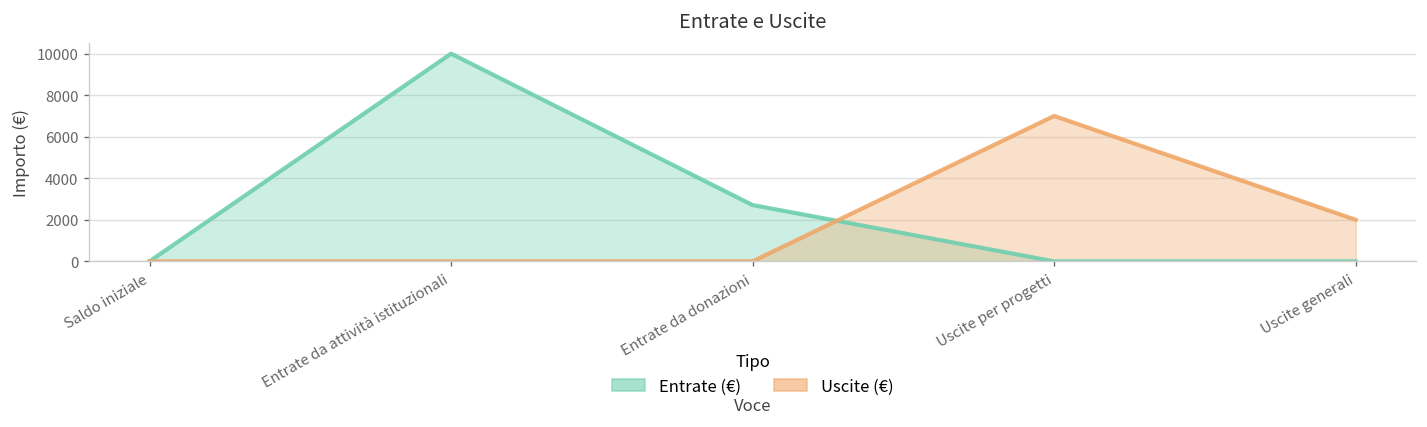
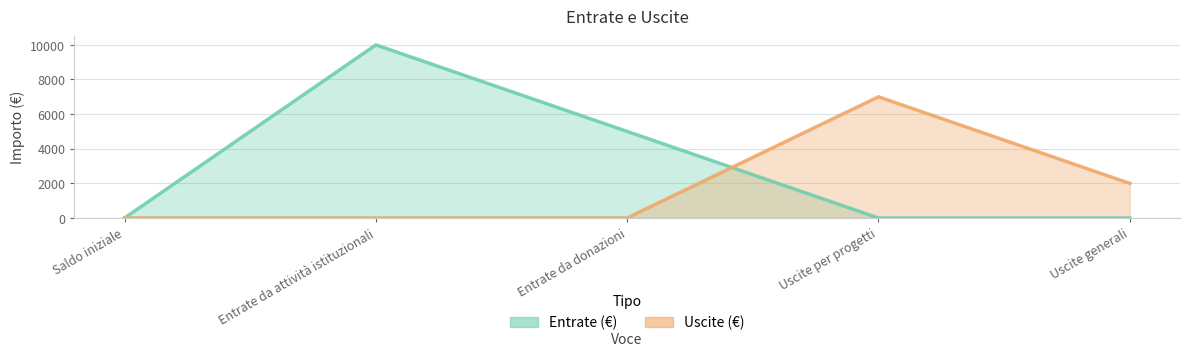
  {
    "Entrate (€)": {
      "Entrate da attività istituzionali": 10000,
-     "Entrate da donazioni": 2700,
+     "Entrate da donazioni": 5000,
      "Uscite per progetti": 0,
      "Uscite generali": 0
    },
    "Uscite (€)": {
      "Entrate da attività istituzionali": 0,
      "Entrate da donazioni": 0,
      "Uscite per progetti": 7000,
      "Uscite generali": 2000
    }
  }
